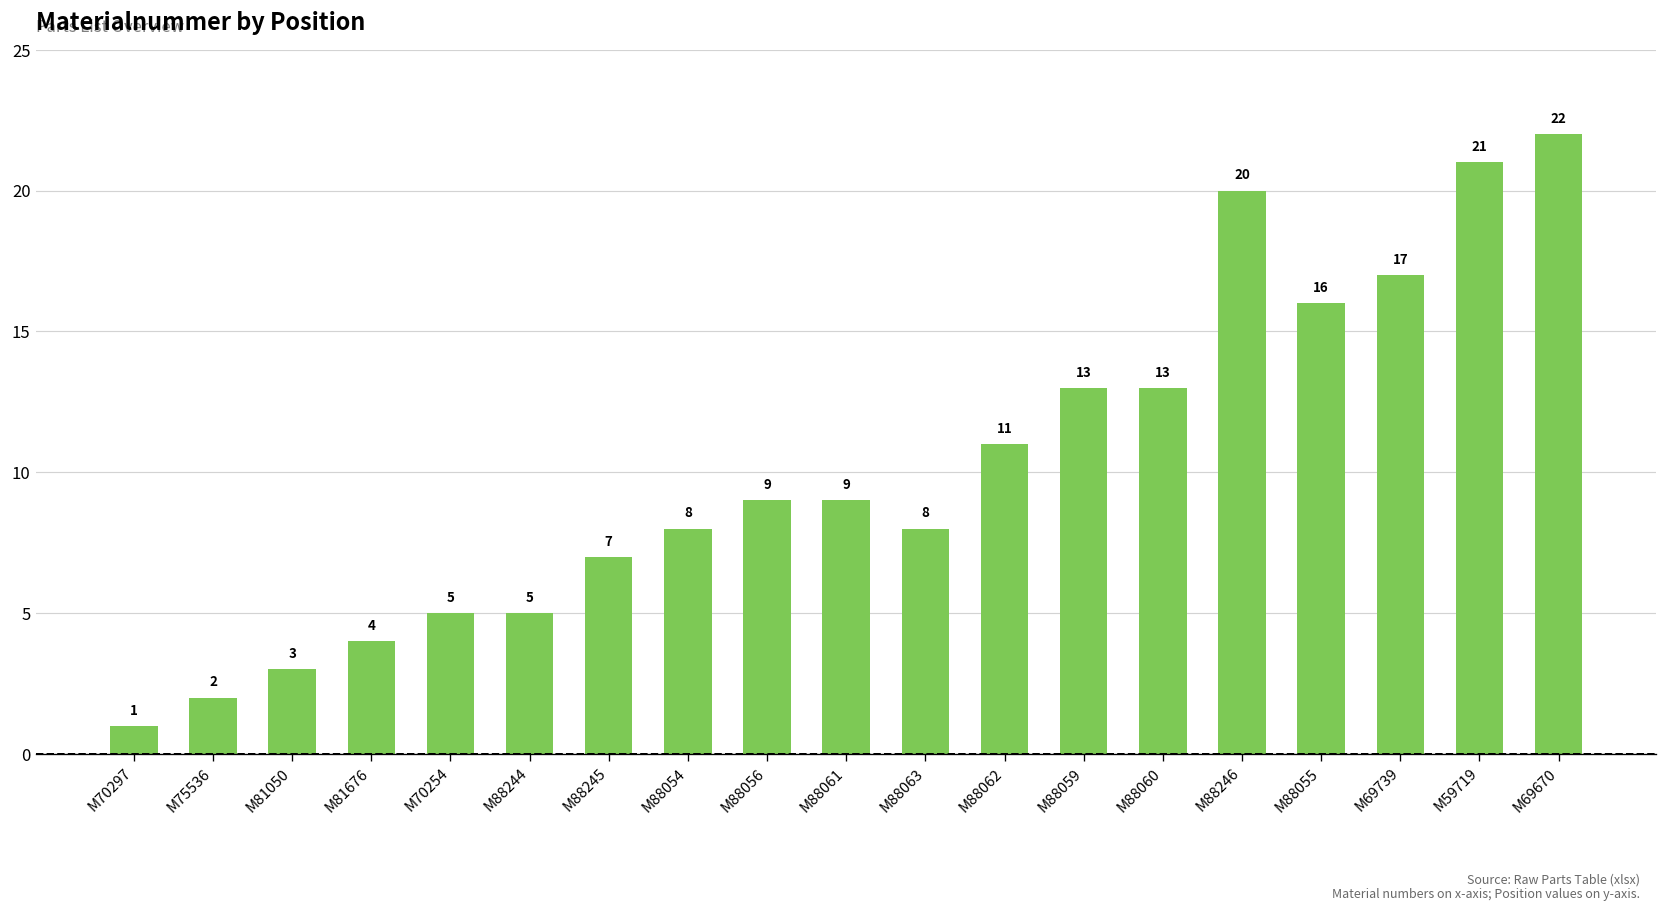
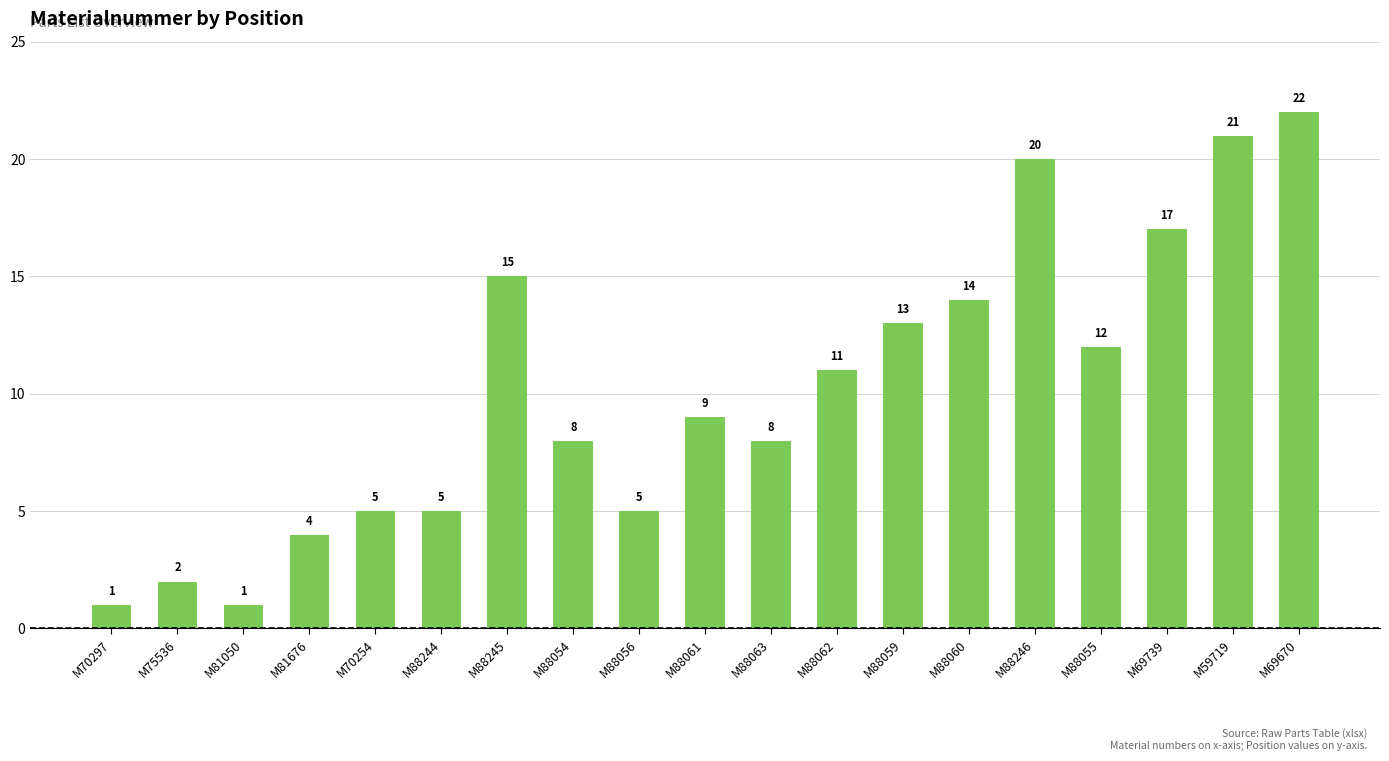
  {
    "M70297": 1,
    "M75536": 2,
-   "M81050": 3,
+   "M81050": 1,
    "M81676": 4,
    "M70254": 5,
    "M88244": 5,
-   "M88245": 7,
+   "M88245": 15,
    "M88054": 8,
-   "M88056": 9,
+   "M88056": 5,
    "M88061": 9,
    "M88063": 8,
    "M88062": 11,
    "M88059": 13,
-   "M88060": 13,
+   "M88060": 14,
    "M88246": 20,
-   "M88055": 16,
+   "M88055": 12,
    "M69739": 17,
    "M59719": 21,
    "M69670": 22
  }
